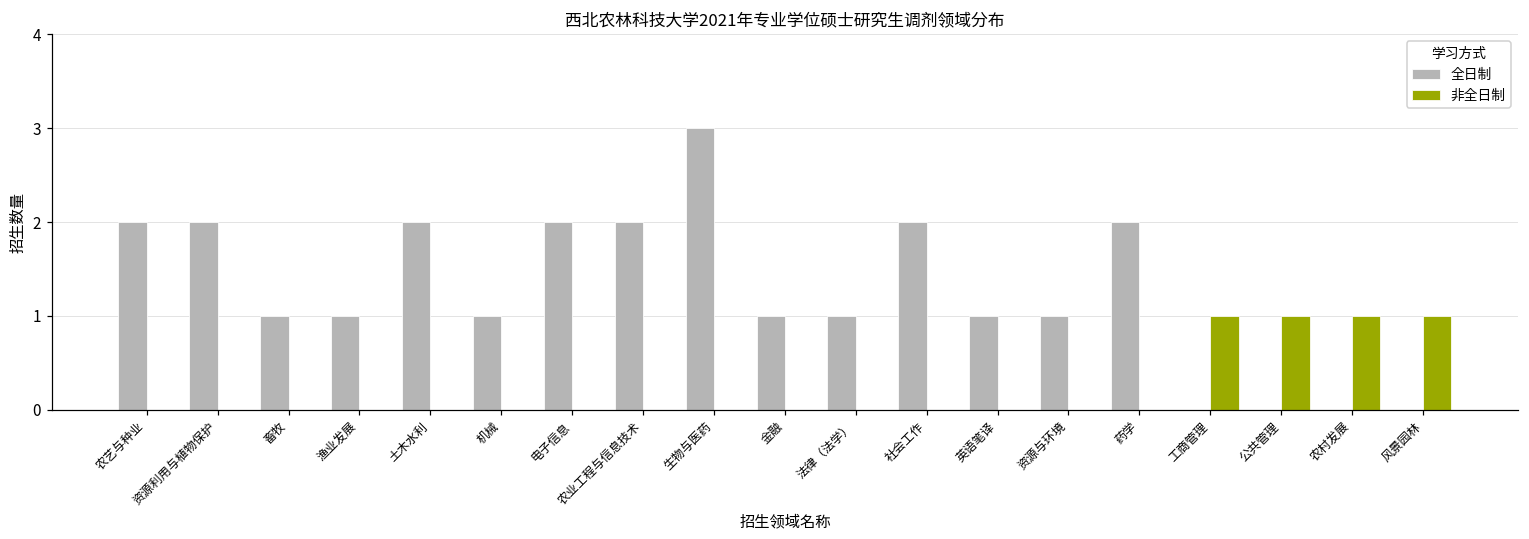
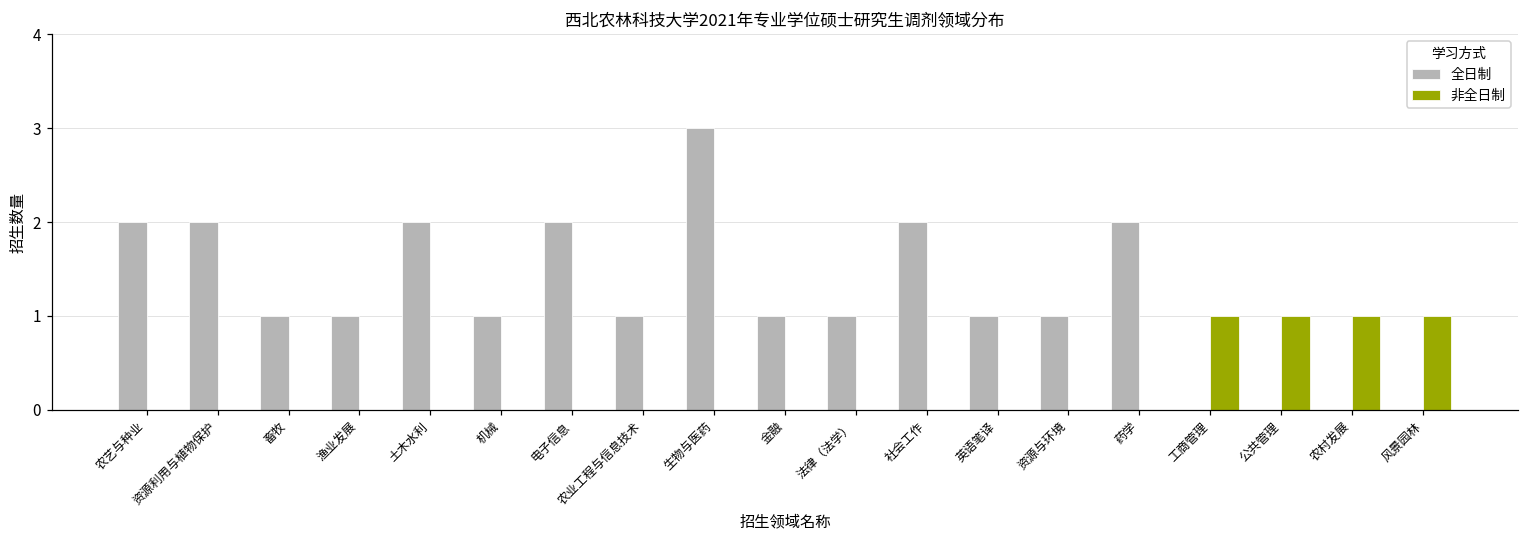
  {
    "全日制": {
      "农艺与种业": 2,
      "资源利用与植物保护": 2,
      "畜牧": 1,
      "渔业发展": 1,
      "土木水利": 2,
      "机械": 1,
      "电子信息": 2,
-     "农业工程与信息技术": 2,
+     "农业工程与信息技术": 1,
      "生物与医药": 3,
      "金融": 1,
      "法律（法学）": 1,
      "社会工作": 2,
      "英语笔译": 1,
      "资源与环境": 1,
      "药学": 2,
      "工商管理": 0,
      "公共管理": 0,
      "农村发展": 0,
      "风景园林": 0
    },
    "非全日制": {
      "农艺与种业": 0,
      "资源利用与植物保护": 0,
      "畜牧": 0,
      "渔业发展": 0,
      "土木水利": 0,
      "机械": 0,
      "电子信息": 0,
      "农业工程与信息技术": 0,
      "生物与医药": 0,
      "金融": 0,
      "法律（法学）": 0,
      "社会工作": 0,
      "英语笔译": 0,
      "资源与环境": 0,
      "药学": 0,
      "工商管理": 1,
      "公共管理": 1,
      "农村发展": 1,
      "风景园林": 1
    }
  }
